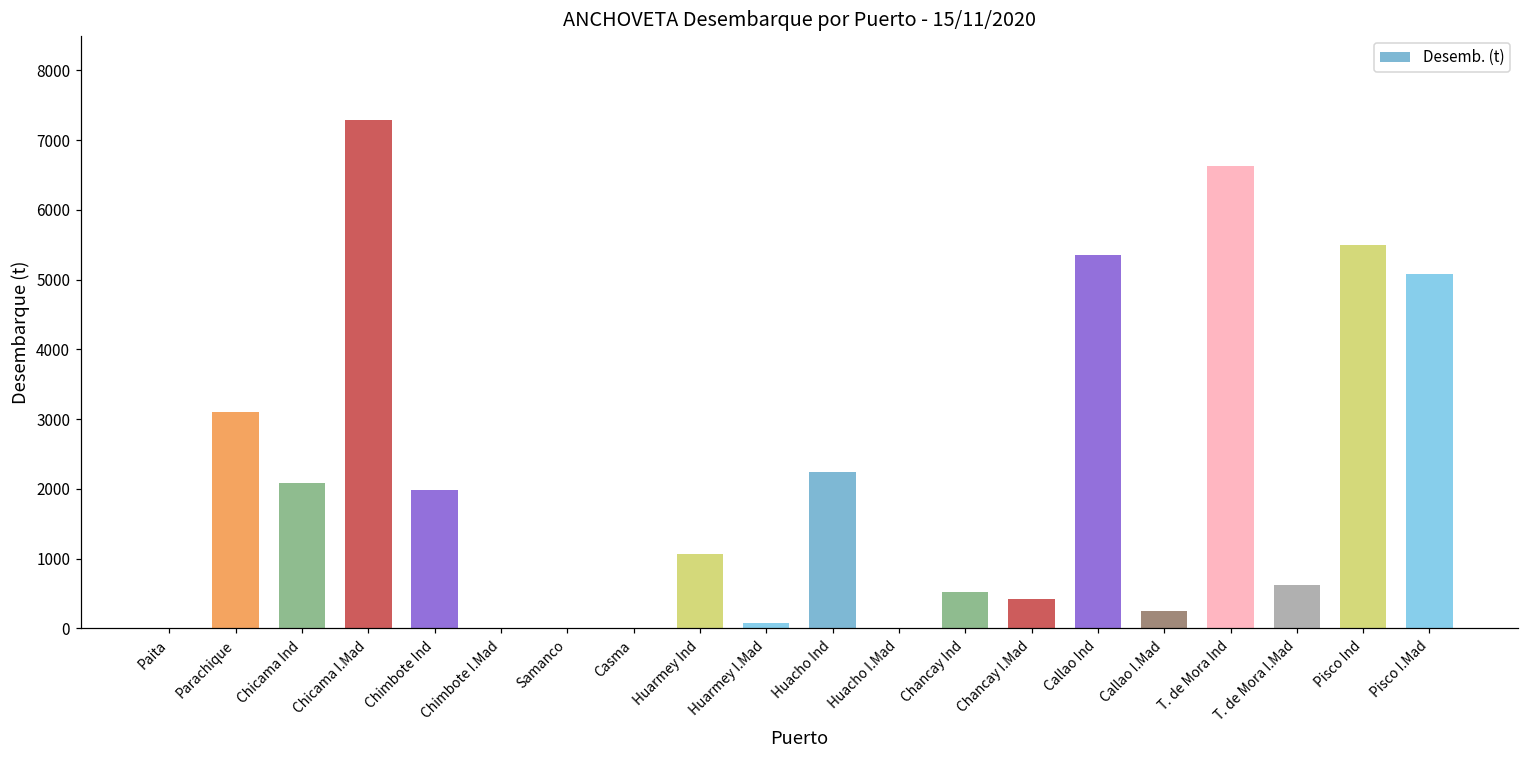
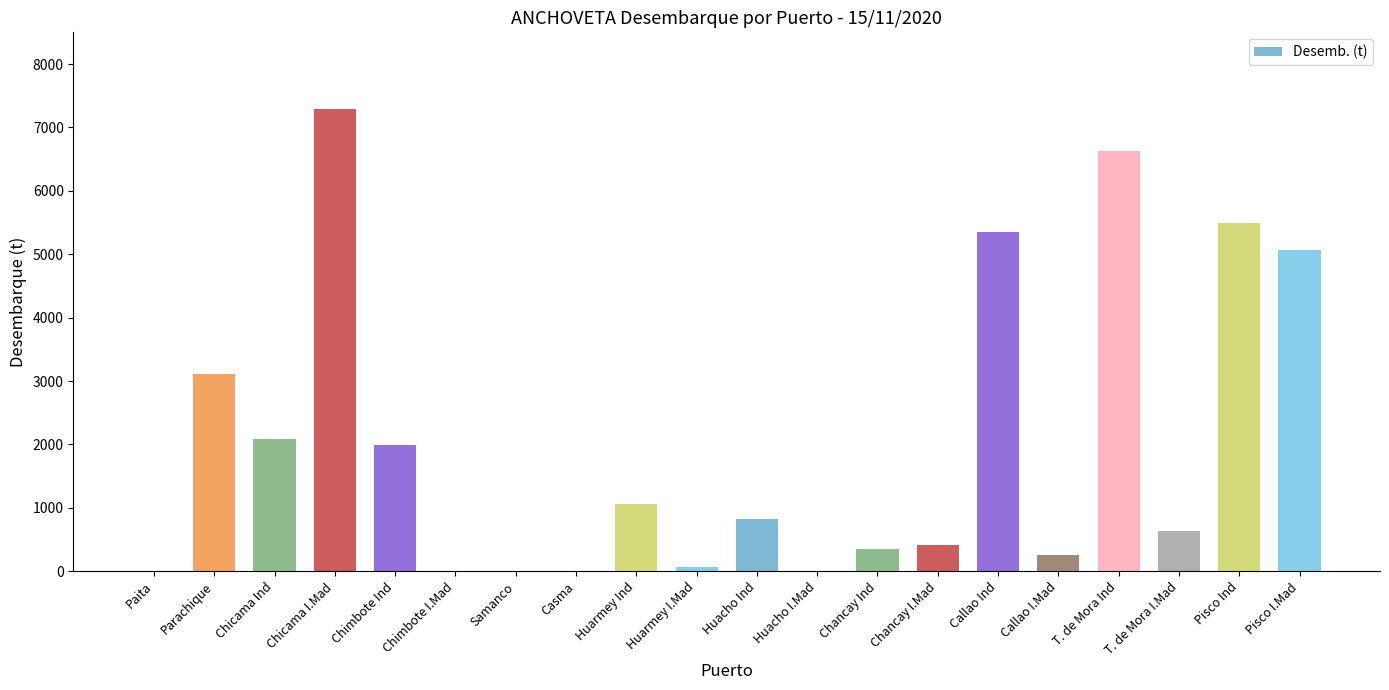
  {
    "Paita": 0,
    "Parachique": 3100,
    "Chicama Ind": 2100,
    "Chicama I.Mad": 7300,
    "Chimbote Ind": 2000,
    "Samanco": 0,
    "Casma": 0,
    "Huarmey Ind": 1100,
    "Huarmey I.Mad": 100,
-   "Huacho Ind": 2200,
+   "Huacho Ind": 800,
    "Huacho I.Mad": 0,
-   "Chancay Ind": 500,
+   "Chancay Ind": 300,
    "Chancay I.Mad": 400,
    "Callao Ind": 5400,
    "Callao I.Mad": 300,
    "T. de Mora Ind": 6600,
    "T. de Mora I.Mad": 600,
    "Pisco Ind": 5500,
    "Pisco I.Mad": 5100
  }
